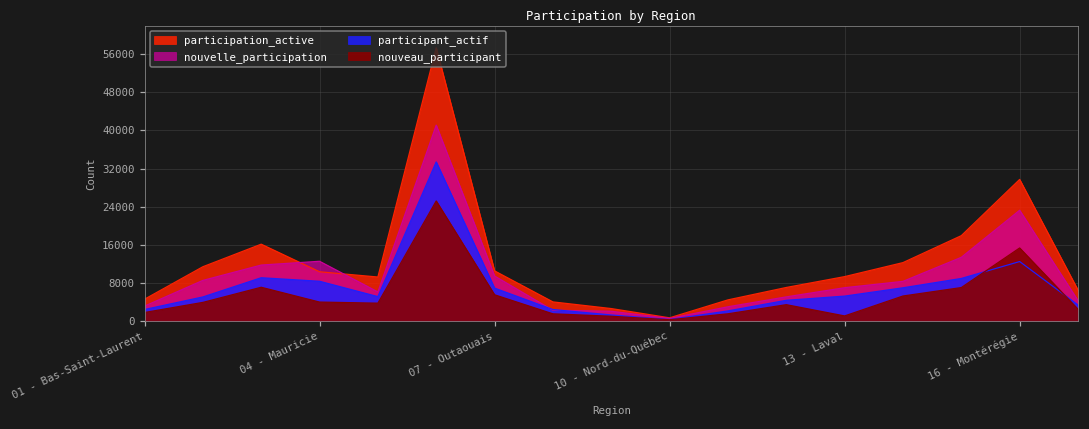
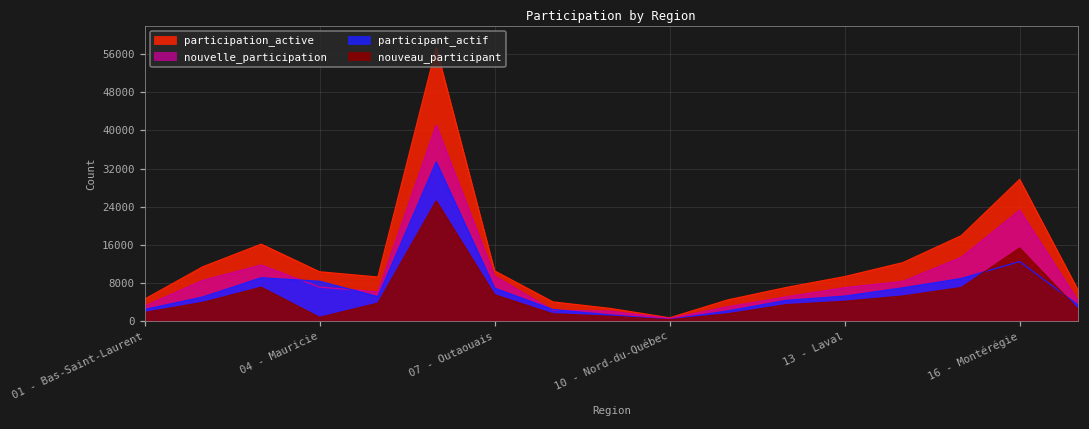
  {
    "participation_active": {
      "01 - Bas-Saint-Laurent": 5000,
      "04 - Mauricie": 10000,
      "07 - Outaouais": 11000,
      "13 - Laval": 9000,
      "16 - Montérégie": 30000
    },
    "nouvelle_participation": {
      "01 - Bas-Saint-Laurent": 3000,
-     "04 - Mauricie": 13000,
+     "04 - Mauricie": 7000,
      "07 - Outaouais": 9000,
      "13 - Laval": 7000,
      "16 - Montérégie": 23000
    },
    "participant_actif": {
      "01 - Bas-Saint-Laurent": 2000,
      "04 - Mauricie": 8000,
      "07 - Outaouais": 7000,
      "13 - Laval": 5000,
      "16 - Montérégie": 12000
    },
    "nouveau_participant": {
      "01 - Bas-Saint-Laurent": 2000,
-     "04 - Mauricie": 4000,
+     "04 - Mauricie": 1000,
      "07 - Outaouais": 5000,
-     "13 - Laval": 1000,
+     "13 - Laval": 4000,
      "16 - Montérégie": 15000
    }
  }
